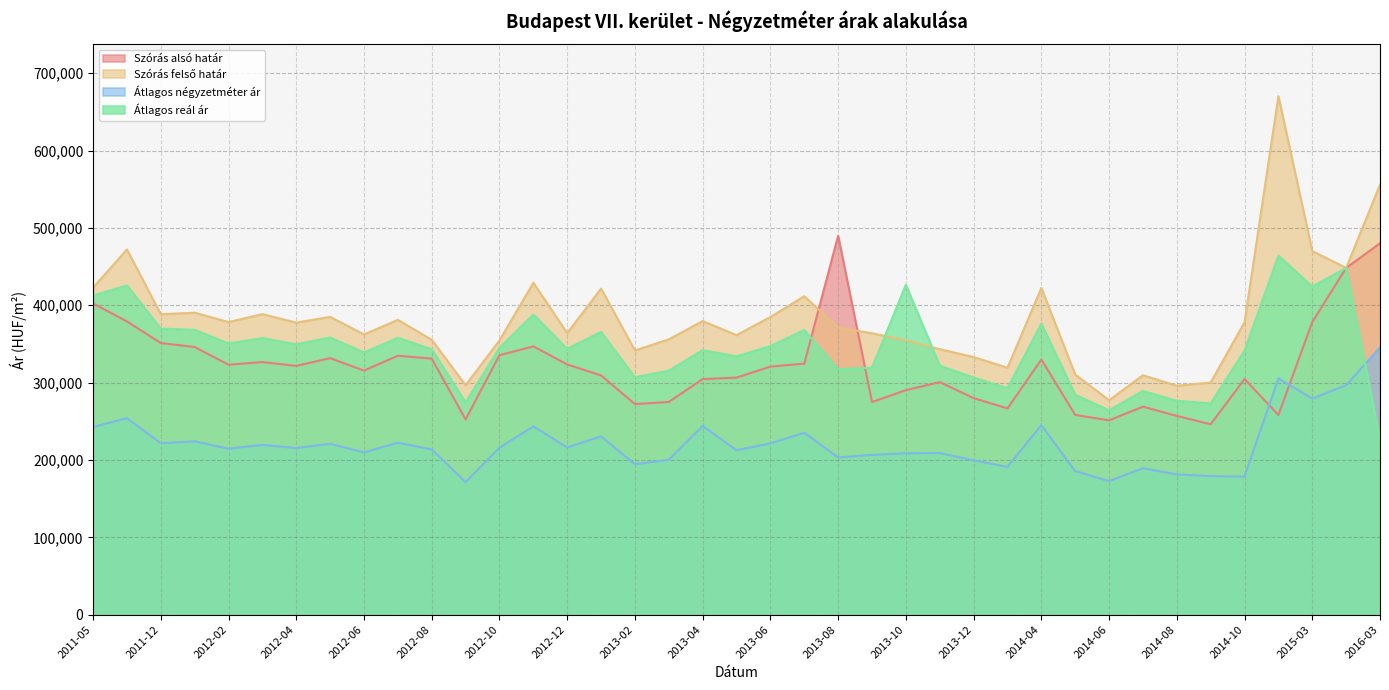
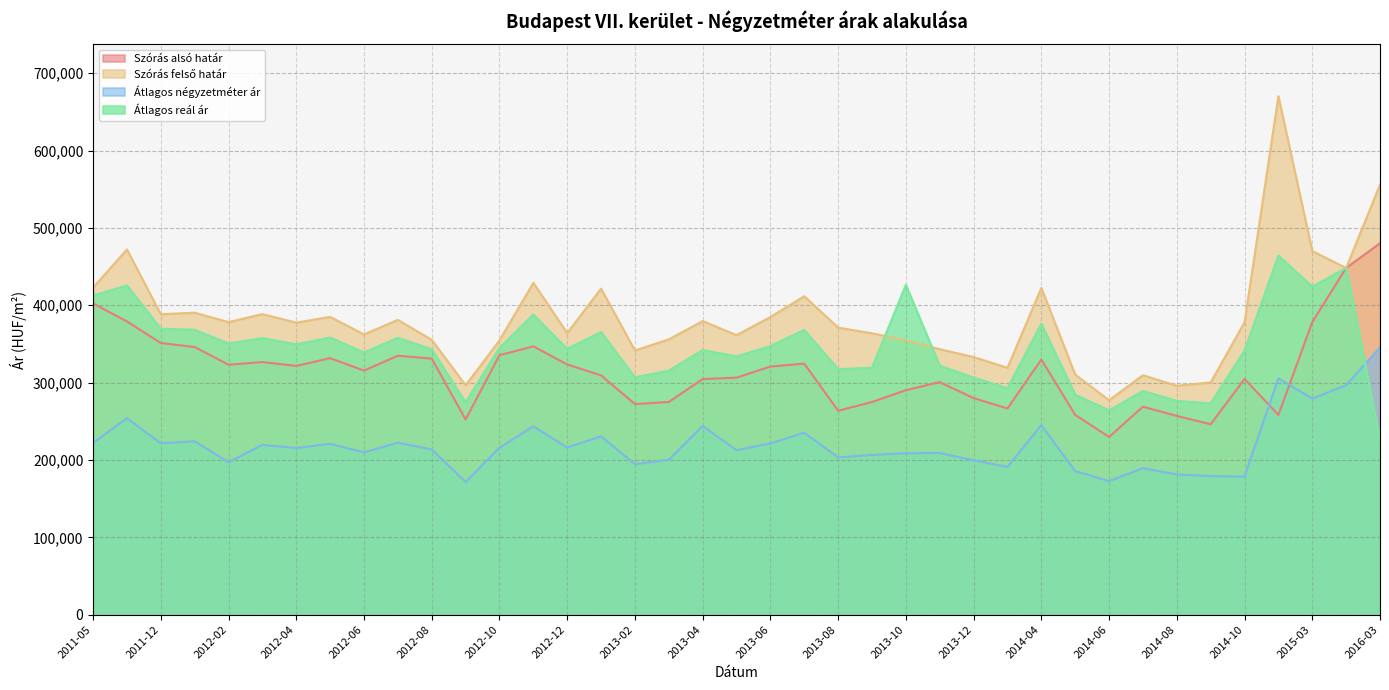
  {
    "Szórás alsó határ": {
      "2011-05": "400,000",
      "2011-12": "350,000",
      "2012-02": "320,000",
      "2012-04": "320,000",
      "2012-06": "320,000",
      "2012-08": "330,000",
      "2012-10": "340,000",
      "2012-12": "320,000",
      "2013-02": "270,000",
      "2013-04": "300,000",
      "2013-06": "320,000",
-     "2013-08": "490,000",
+     "2013-08": "260,000",
      "2013-10": "290,000",
      "2013-12": "280,000",
      "2014-04": "330,000",
-     "2014-06": "250,000",
+     "2014-06": "230,000",
      "2014-08": "260,000",
      "2014-10": "300,000",
      "2015-03": "380,000",
      "2016-03": "480,000"
    },
    "Szórás felső határ": {
      "2011-05": "420,000",
      "2011-12": "390,000",
      "2012-02": "380,000",
      "2012-04": "380,000",
      "2012-06": "360,000",
      "2012-08": "360,000",
      "2012-10": "350,000",
      "2012-12": "360,000",
      "2013-02": "340,000",
      "2013-04": "380,000",
      "2013-06": "380,000",
      "2013-08": "370,000",
      "2013-10": "350,000",
      "2013-12": "330,000",
      "2014-04": "420,000",
      "2014-06": "280,000",
      "2014-08": "300,000",
      "2014-10": "380,000",
      "2015-03": "470,000",
      "2016-03": "560,000"
    },
    "Átlagos négyzetméter ár": {
-     "2011-05": "240,000",
+     "2011-05": "220,000",
      "2011-12": "220,000",
-     "2012-02": "210,000",
+     "2012-02": "200,000",
      "2012-04": "220,000",
      "2012-06": "210,000",
      "2012-08": "210,000",
      "2012-10": "220,000",
      "2012-12": "220,000",
      "2013-02": "190,000",
      "2013-04": "240,000",
      "2013-06": "220,000",
      "2013-08": "200,000",
      "2013-10": "210,000",
      "2013-12": "200,000",
      "2014-04": "250,000",
      "2014-06": "170,000",
      "2014-08": "180,000",
      "2014-10": "180,000",
      "2015-03": "280,000",
      "2016-03": "350,000"
    },
    "Átlagos reál ár": {
      "2011-05": "410,000",
      "2011-12": "370,000",
      "2012-02": "350,000",
      "2012-04": "350,000",
      "2012-06": "340,000",
      "2012-08": "340,000",
      "2012-10": "340,000",
      "2012-12": "340,000",
      "2013-02": "310,000",
      "2013-04": "340,000",
      "2013-06": "350,000",
      "2013-08": "320,000",
      "2013-10": "430,000",
      "2013-12": "310,000",
      "2014-04": "380,000",
      "2014-06": "260,000",
      "2014-08": "280,000",
      "2014-10": "340,000",
      "2015-03": "420,000",
      "2016-03": "230,000"
    }
  }
